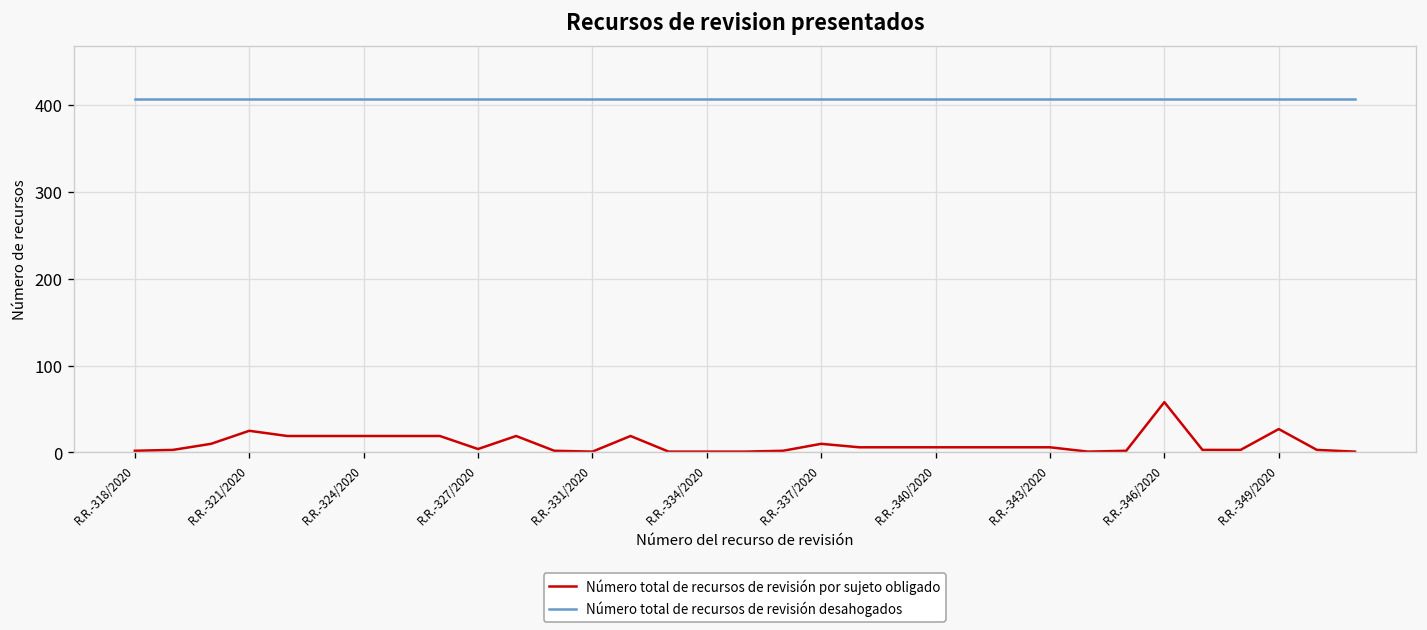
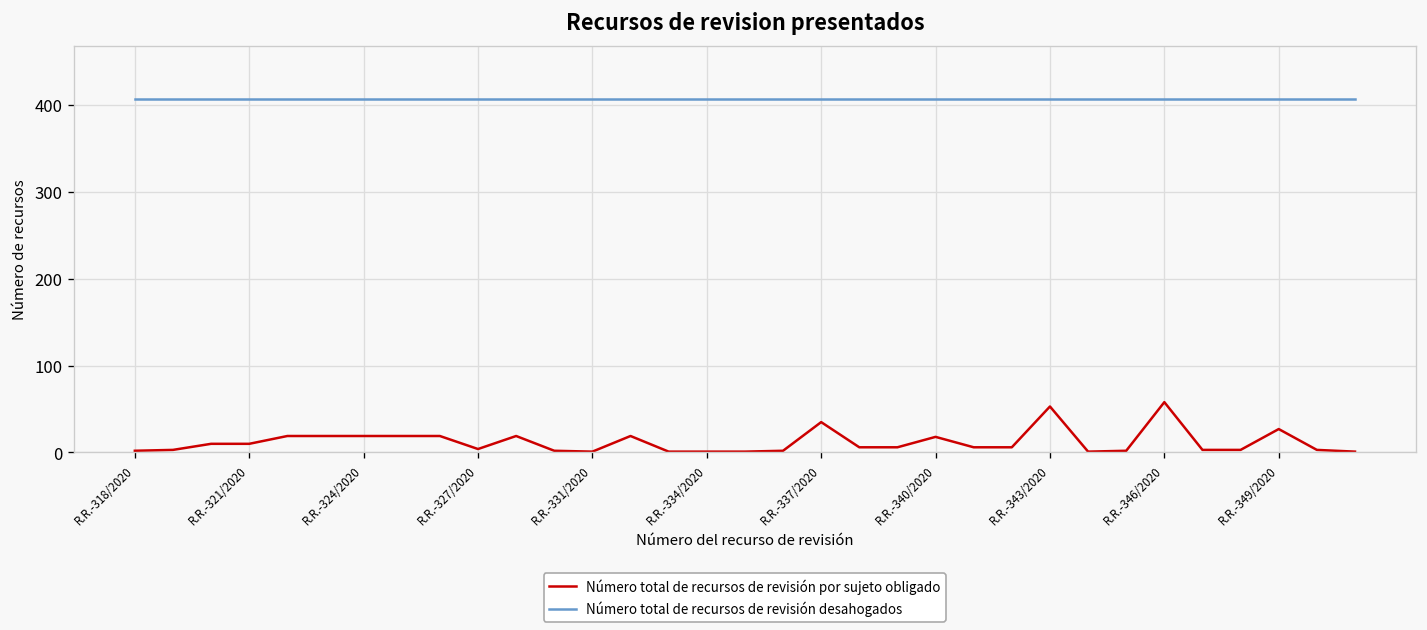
  {
    "Número total de recursos de revisión por sujeto obligado": {
      "R.R.-318/2020": 0,
-     "R.R.-321/2020": 30,
+     "R.R.-321/2020": 10,
      "R.R.-324/2020": 20,
      "R.R.-327/2020": 0,
      "R.R.-331/2020": 0,
      "R.R.-334/2020": 0,
-     "R.R.-337/2020": 10,
-     "R.R.-340/2020": 10,
-     "R.R.-343/2020": 10,
+     "R.R.-337/2020": 40,
+     "R.R.-340/2020": 20,
+     "R.R.-343/2020": 50,
      "R.R.-346/2020": 60,
      "R.R.-349/2020": 30
    },
    "Número total de recursos de revisión desahogados": {
      "R.R.-318/2020": 410,
      "R.R.-321/2020": 410,
      "R.R.-324/2020": 410,
      "R.R.-327/2020": 410,
      "R.R.-331/2020": 410,
      "R.R.-334/2020": 410,
      "R.R.-337/2020": 410,
      "R.R.-340/2020": 410,
      "R.R.-343/2020": 410,
      "R.R.-346/2020": 410,
      "R.R.-349/2020": 410
    }
  }
